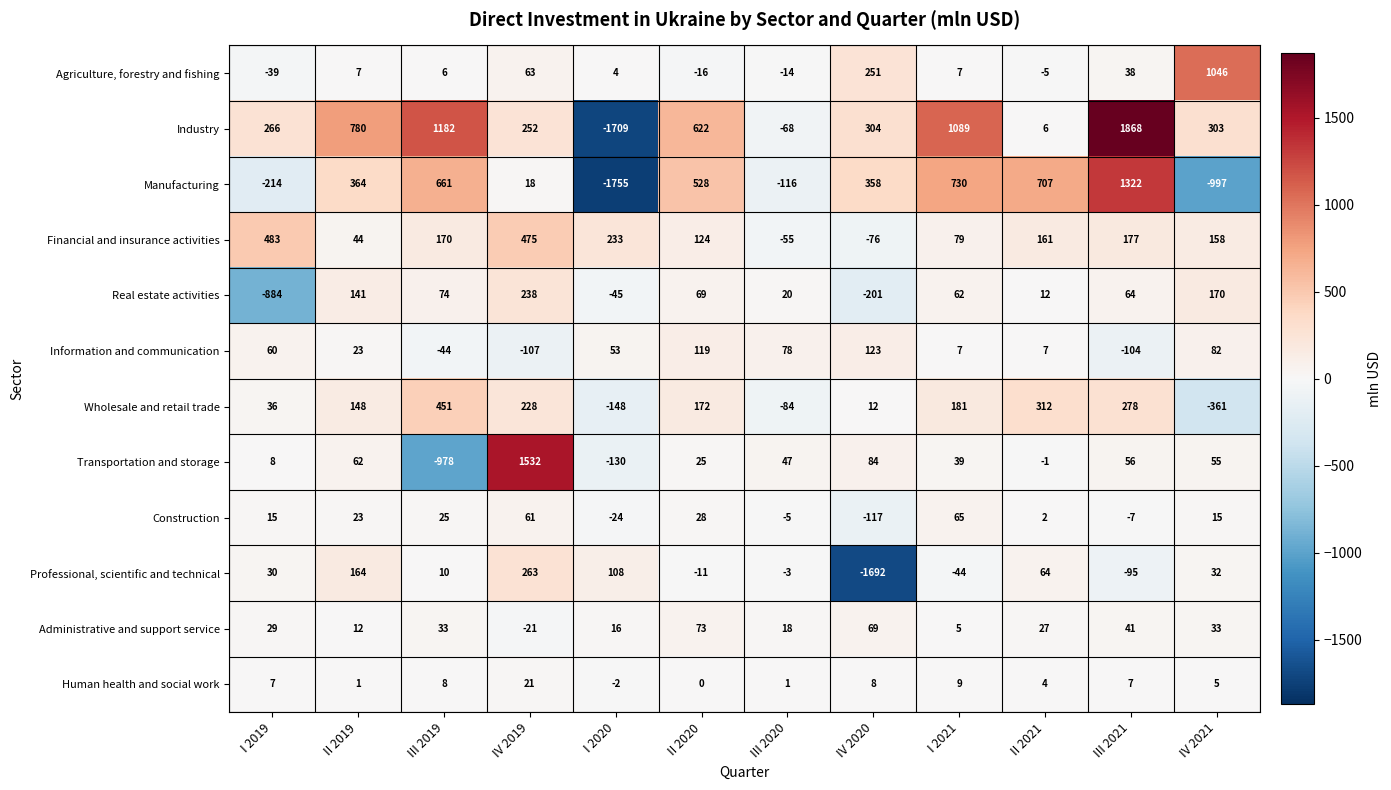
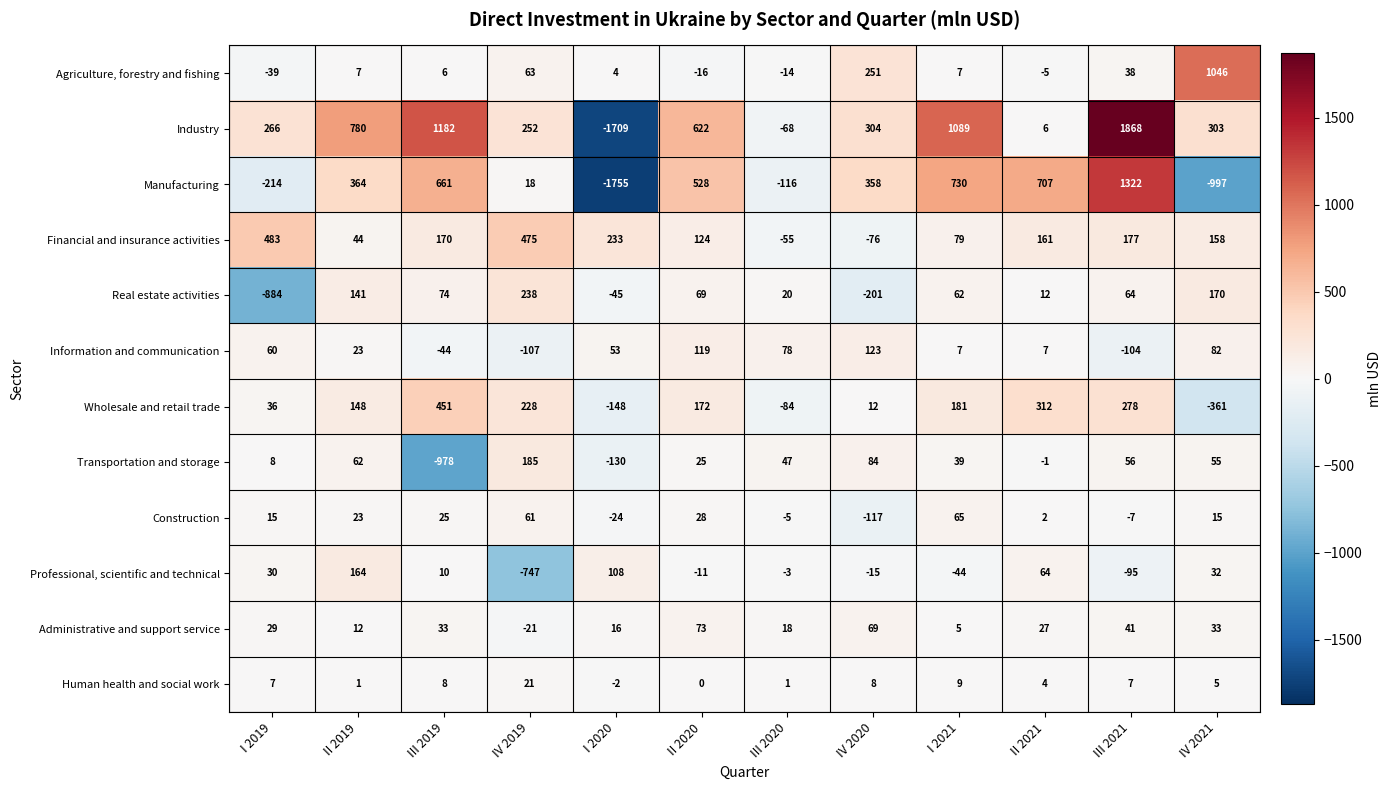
  {
    "Agriculture, forestry and fishing": {
      "I 2019": -39,
      "II 2019": 7,
      "III 2019": 6,
      "IV 2019": 63,
      "I 2020": 4,
      "II 2020": -16,
      "III 2020": -14,
      "IV 2020": 251,
      "I 2021": 7,
      "II 2021": -5,
      "III 2021": 38,
      "IV 2021": 1046
    },
    "Industry": {
      "I 2019": 266,
      "II 2019": 780,
      "III 2019": 1182,
      "IV 2019": 252,
      "I 2020": -1709,
      "II 2020": 622,
      "III 2020": -68,
      "IV 2020": 304,
      "I 2021": 1089,
      "II 2021": 6,
      "III 2021": 1868,
      "IV 2021": 303
    },
    "Manufacturing": {
      "I 2019": -214,
      "II 2019": 364,
      "III 2019": 661,
      "IV 2019": 18,
      "I 2020": -1755,
      "II 2020": 528,
      "III 2020": -116,
      "IV 2020": 358,
      "I 2021": 730,
      "II 2021": 707,
      "III 2021": 1322,
      "IV 2021": -997
    },
    "Financial and insurance activities": {
      "I 2019": 483,
      "II 2019": 44,
      "III 2019": 170,
      "IV 2019": 475,
      "I 2020": 233,
      "II 2020": 124,
      "III 2020": -55,
      "IV 2020": -76,
      "I 2021": 79,
      "II 2021": 161,
      "III 2021": 177,
      "IV 2021": 158
    },
    "Real estate activities": {
      "I 2019": -884,
      "II 2019": 141,
      "III 2019": 74,
      "IV 2019": 238,
      "I 2020": -45,
      "II 2020": 69,
      "III 2020": 20,
      "IV 2020": -201,
      "I 2021": 62,
      "II 2021": 12,
      "III 2021": 64,
      "IV 2021": 170
    },
    "Information and communication": {
      "I 2019": 60,
      "II 2019": 23,
      "III 2019": -44,
      "IV 2019": -107,
      "I 2020": 53,
      "II 2020": 119,
      "III 2020": 78,
      "IV 2020": 123,
      "I 2021": 7,
      "II 2021": 7,
      "III 2021": -104,
      "IV 2021": 82
    },
    "Wholesale and retail trade": {
      "I 2019": 36,
      "II 2019": 148,
      "III 2019": 451,
      "IV 2019": 228,
      "I 2020": -148,
      "II 2020": 172,
      "III 2020": -84,
      "IV 2020": 12,
      "I 2021": 181,
      "II 2021": 312,
      "III 2021": 278,
      "IV 2021": -361
    },
    "Transportation and storage": {
      "I 2019": 8,
      "II 2019": 62,
      "III 2019": -978,
-     "IV 2019": 1532,
+     "IV 2019": 185,
      "I 2020": -130,
      "II 2020": 25,
      "III 2020": 47,
      "IV 2020": 84,
      "I 2021": 39,
      "II 2021": -1,
      "III 2021": 56,
      "IV 2021": 55
    },
    "Construction": {
      "I 2019": 15,
      "II 2019": 23,
      "III 2019": 25,
      "IV 2019": 61,
      "I 2020": -24,
      "II 2020": 28,
      "III 2020": -5,
      "IV 2020": -117,
      "I 2021": 65,
      "II 2021": 2,
      "III 2021": -7,
      "IV 2021": 15
    },
    "Professional, scientific and technical": {
      "I 2019": 30,
      "II 2019": 164,
      "III 2019": 10,
-     "IV 2019": 263,
+     "IV 2019": -747,
      "I 2020": 108,
      "II 2020": -11,
      "III 2020": -3,
-     "IV 2020": -1692,
+     "IV 2020": -15,
      "I 2021": -44,
      "II 2021": 64,
      "III 2021": -95,
      "IV 2021": 32
    },
    "Administrative and support service": {
      "I 2019": 29,
      "II 2019": 12,
      "III 2019": 33,
      "IV 2019": -21,
      "I 2020": 16,
      "II 2020": 73,
      "III 2020": 18,
      "IV 2020": 69,
      "I 2021": 5,
      "II 2021": 27,
      "III 2021": 41,
      "IV 2021": 33
    },
    "Human health and social work": {
      "I 2019": 7,
      "II 2019": 1,
      "III 2019": 8,
      "IV 2019": 21,
      "I 2020": -2,
      "II 2020": 0,
      "III 2020": 1,
      "IV 2020": 8,
      "I 2021": 9,
      "II 2021": 4,
      "III 2021": 7,
      "IV 2021": 5
    }
  }
